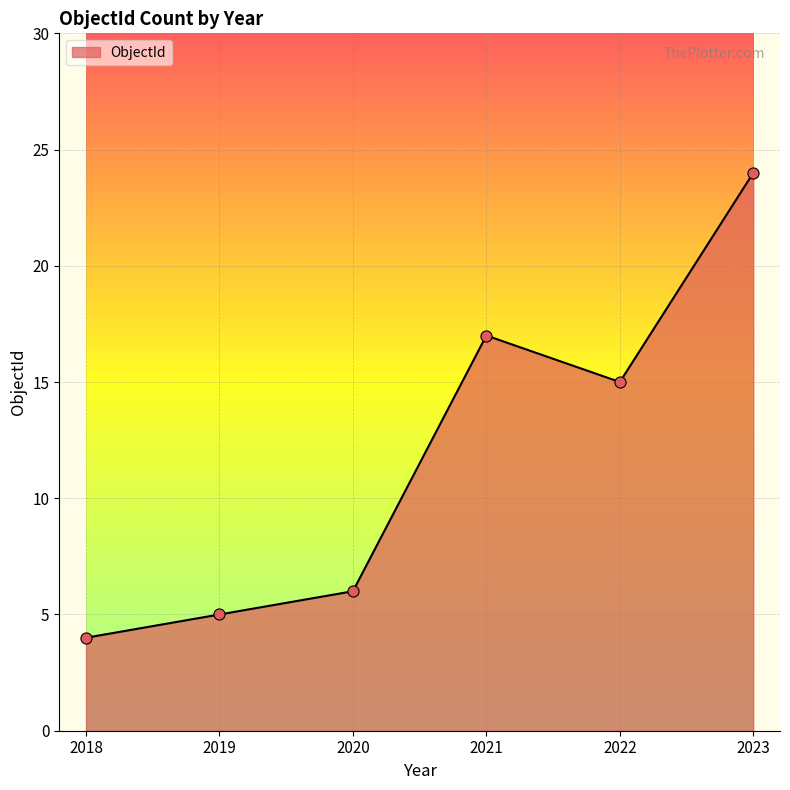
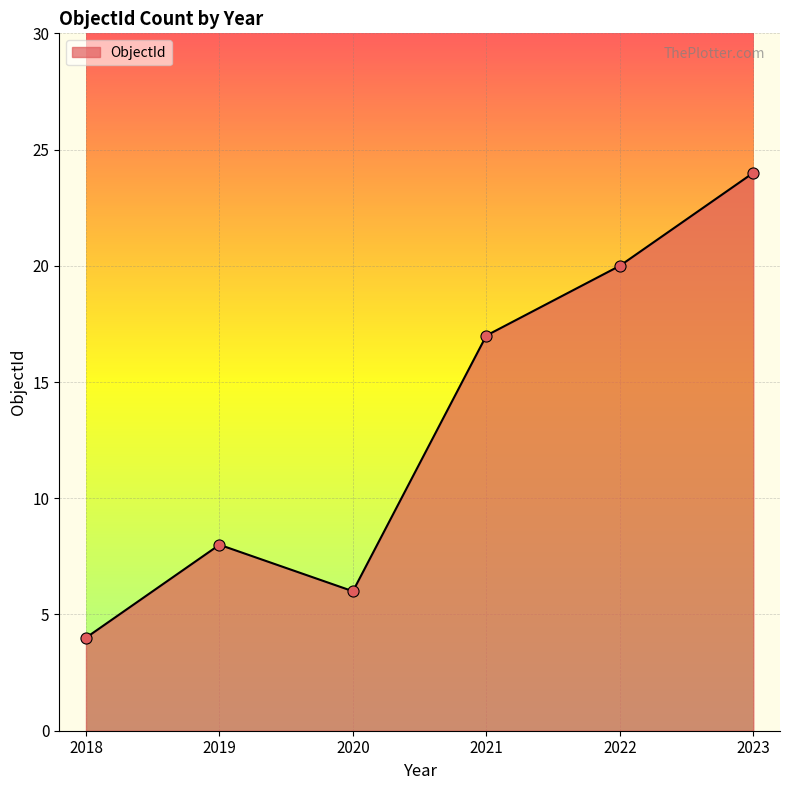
  {
    "2018": 4,
-   "2019": 5,
+   "2019": 8,
    "2020": 6,
    "2021": 17,
-   "2022": 15,
+   "2022": 20,
    "2023": 24
  }
